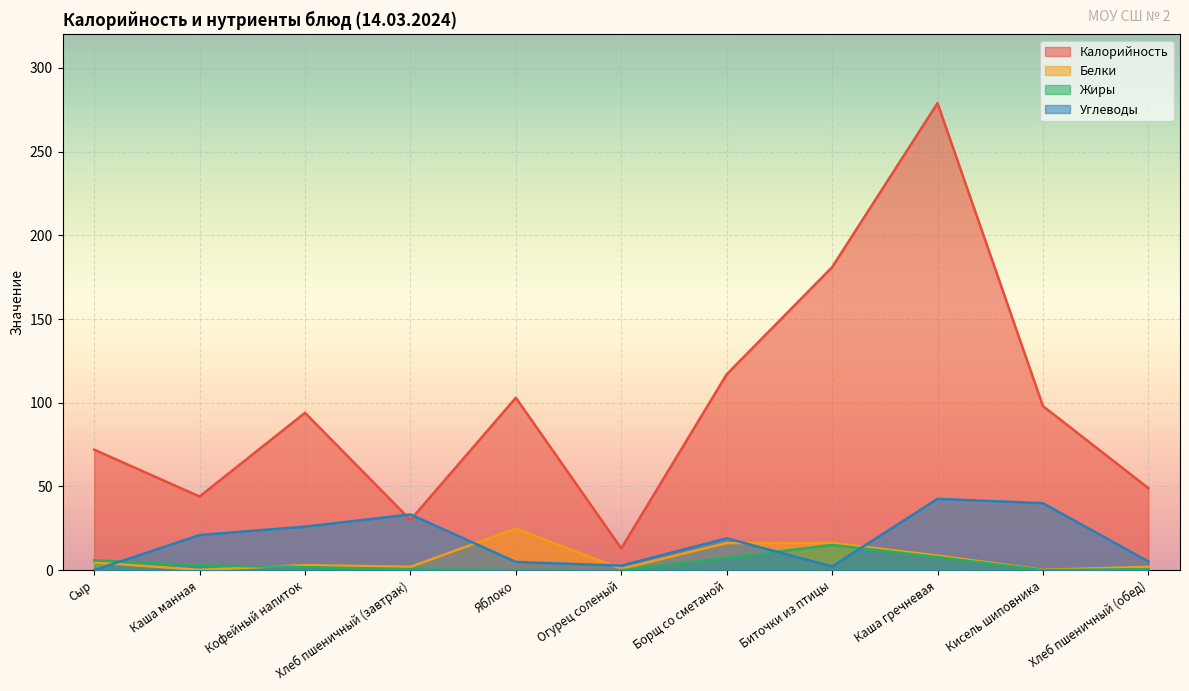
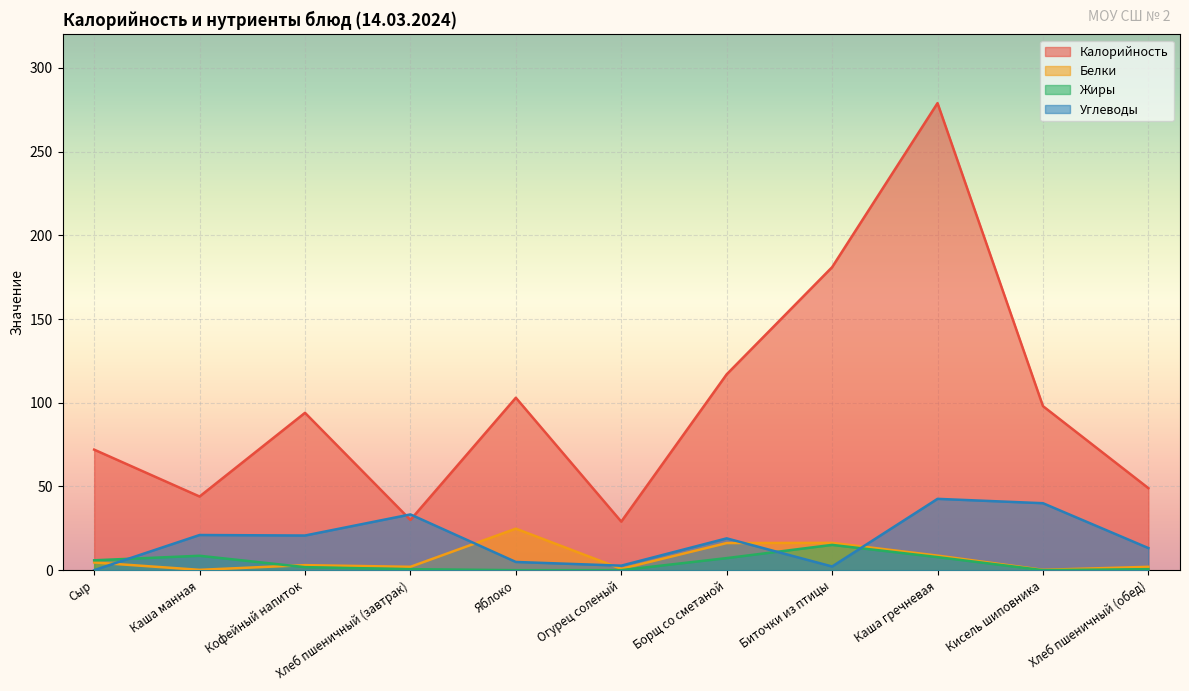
  {
    "Калорийность": {
      "Сыр": 72,
      "Каша манная": 44,
      "Кофейный напиток": 94,
      "Хлеб пшеничный (завтрак)": 30,
      "Яблоко": 103,
-     "Огурец соленый": 13,
+     "Огурец соленый": 29,
      "Борщ со сметаной": 117,
      "Биточки из птицы": 181,
      "Каша гречневая": 279,
      "Кисель шиповника": 98,
      "Хлеб пшеничный (обед)": 49
    },
    "Белки": {
      "Каша манная": 0,
      "Яблоко": 25,
      "Борщ со сметаной": 16
    },
    "Жиры": {
-     "Каша манная": 3,
+     "Каша манная": 9,
      "Яблоко": 0,
      "Борщ со сметаной": 7
    },
    "Углеводы": {
      "Сыр": 0,
      "Каша манная": 21,
-     "Кофейный напиток": 26,
+     "Кофейный напиток": 21,
      "Хлеб пшеничный (завтрак)": 33,
      "Яблоко": 5,
      "Огурец соленый": 3,
      "Борщ со сметаной": 19,
      "Биточки из птицы": 2,
      "Каша гречневая": 43,
      "Кисель шиповника": 40,
-     "Хлеб пшеничный (обед)": 5
+     "Хлеб пшеничный (обед)": 13
    }
  }
